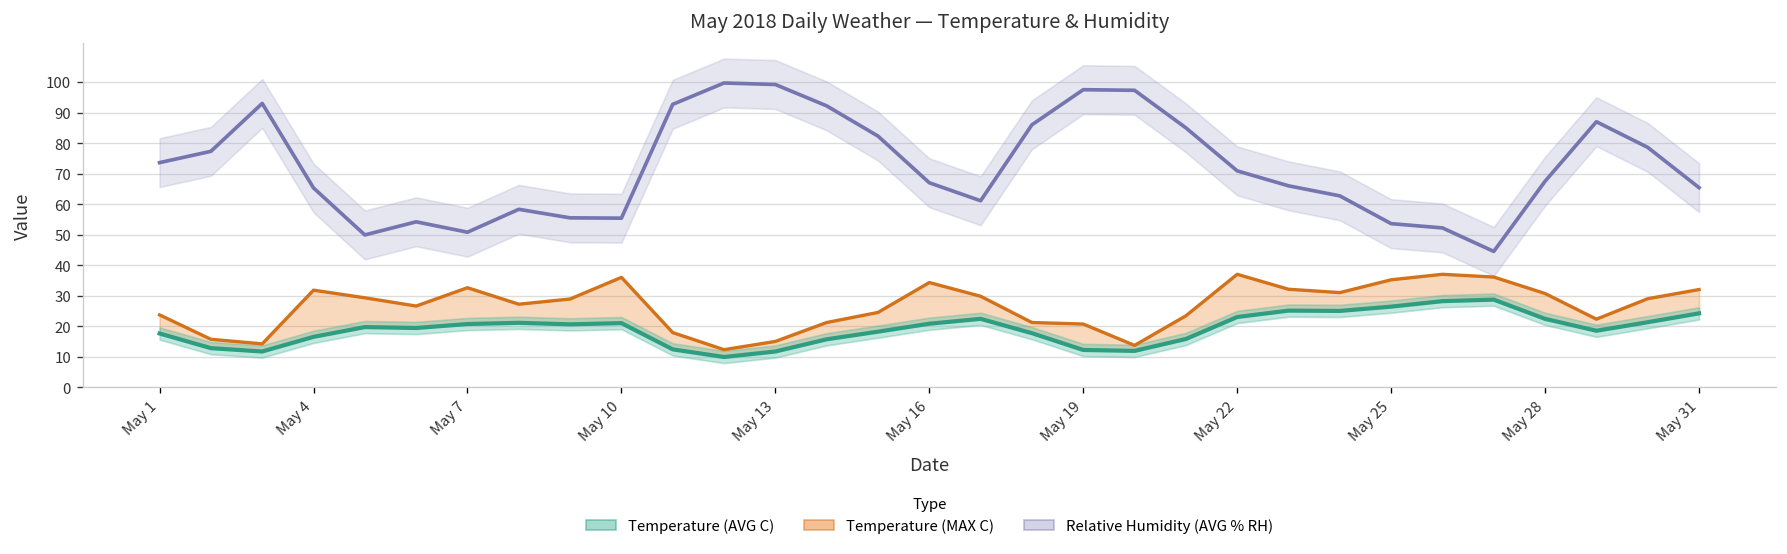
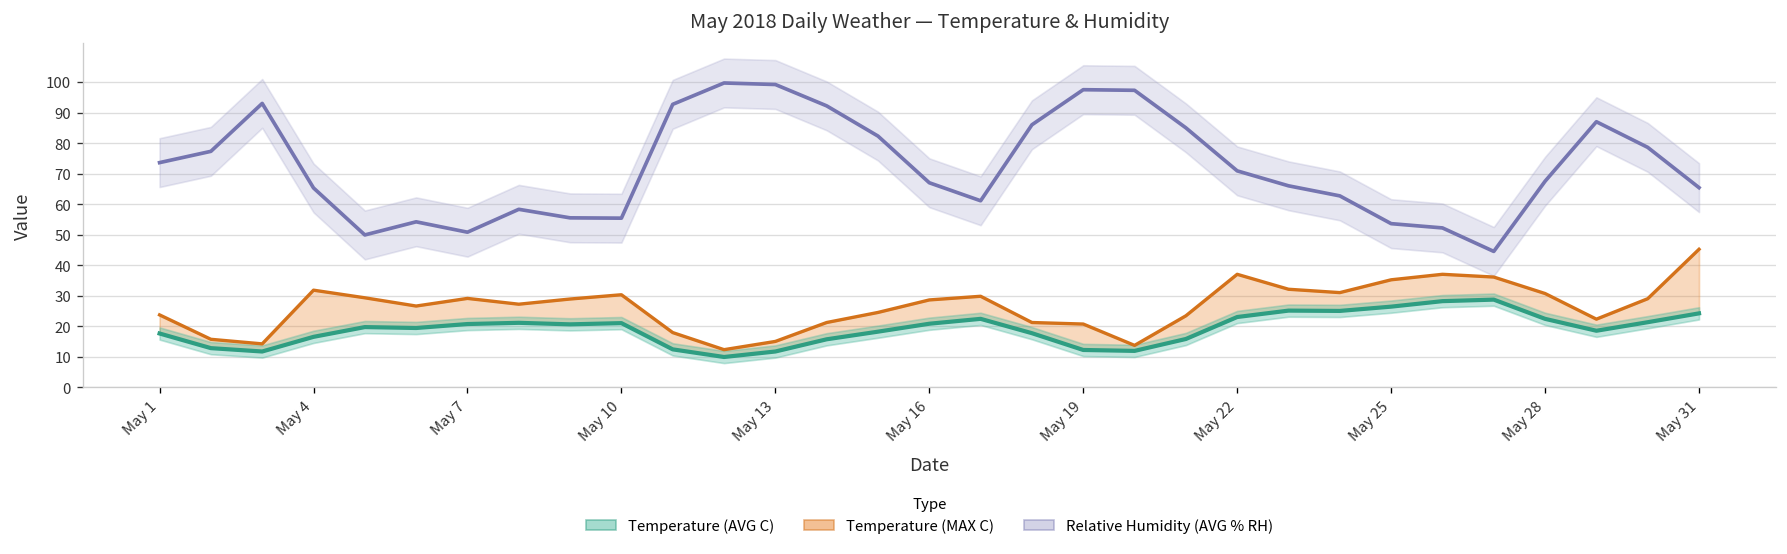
  {
    "Temperature (MAX C)": {
      "May 1": 24,
      "May 4": 32,
-     "May 7": 33,
-     "May 10": 36,
+     "May 7": 29,
+     "May 10": 30,
      "May 13": 15,
-     "May 16": 34,
+     "May 16": 29,
      "May 19": 21,
      "May 22": 37,
      "May 25": 35,
      "May 28": 31,
-     "May 31": 32
+     "May 31": 45
    }
  }
